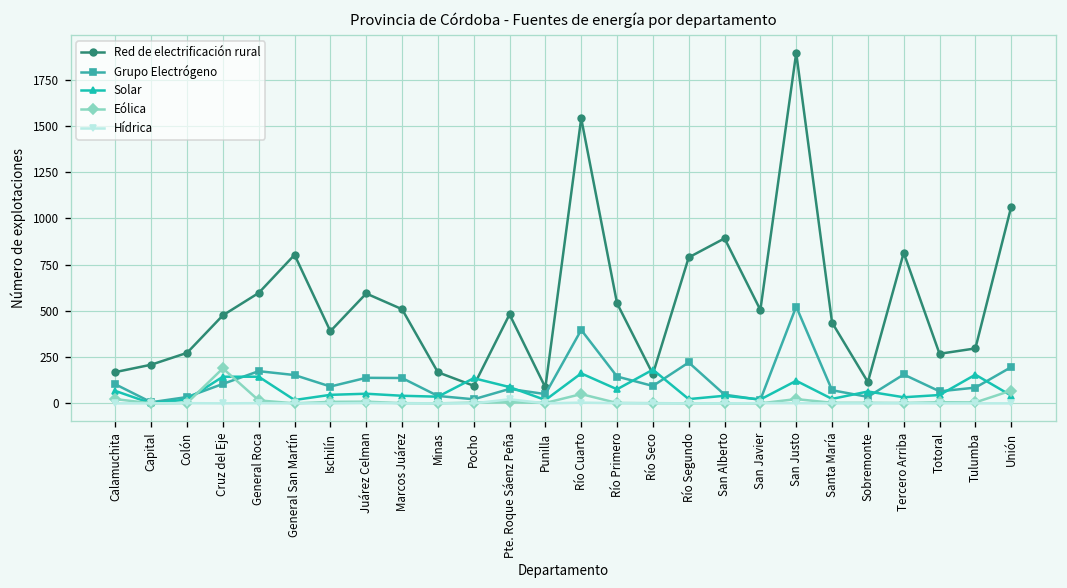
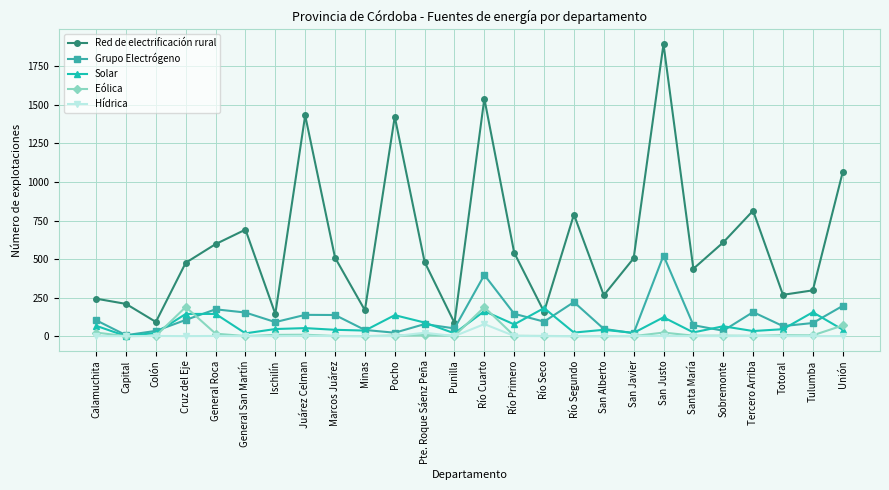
  {
    "Red de electrificación rural": {
-     "Calamuchita": 170,
+     "Calamuchita": 240,
      "Capital": 210,
-     "Colón": 270,
+     "Colón": 90,
      "Cruz del Eje": 480,
      "General Roca": 600,
-     "General San Martín": 800,
-     "Ischilín": 390,
-     "Juárez Celman": 590,
+     "General San Martín": 690,
+     "Ischilín": 140,
+     "Juárez Celman": 1430,
      "Marcos Juárez": 510,
      "Minas": 170,
-     "Pocho": 100,
+     "Pocho": 1420,
      "Pte. Roque Sáenz Peña": 480,
      "Punilla": 90,
      "Río Cuarto": 1540,
      "Río Primero": 540,
      "Río Seco": 160,
      "Río Segundo": 790,
-     "San Alberto": 890,
+     "San Alberto": 270,
      "San Javier": 510,
      "San Justo": 1900,
      "Santa María": 440,
-     "Sobremonte": 120,
+     "Sobremonte": 610,
      "Tercero Arriba": 810,
      "Totoral": 270,
      "Tulumba": 300,
      "Unión": 1060
    },
    "Eólica": {
      "Calamuchita": 20,
      "Cruz del Eje": 190,
-     "Río Cuarto": 50,
+     "Río Cuarto": 190,
      "San Justo": 20,
      "Unión": 70
    },
    "Hídrica": {
      "Calamuchita": 0,
      "Cruz del Eje": 0,
-     "Río Cuarto": 0,
+     "Río Cuarto": 80,
      "San Justo": 0,
      "Unión": 0
    }
  }
